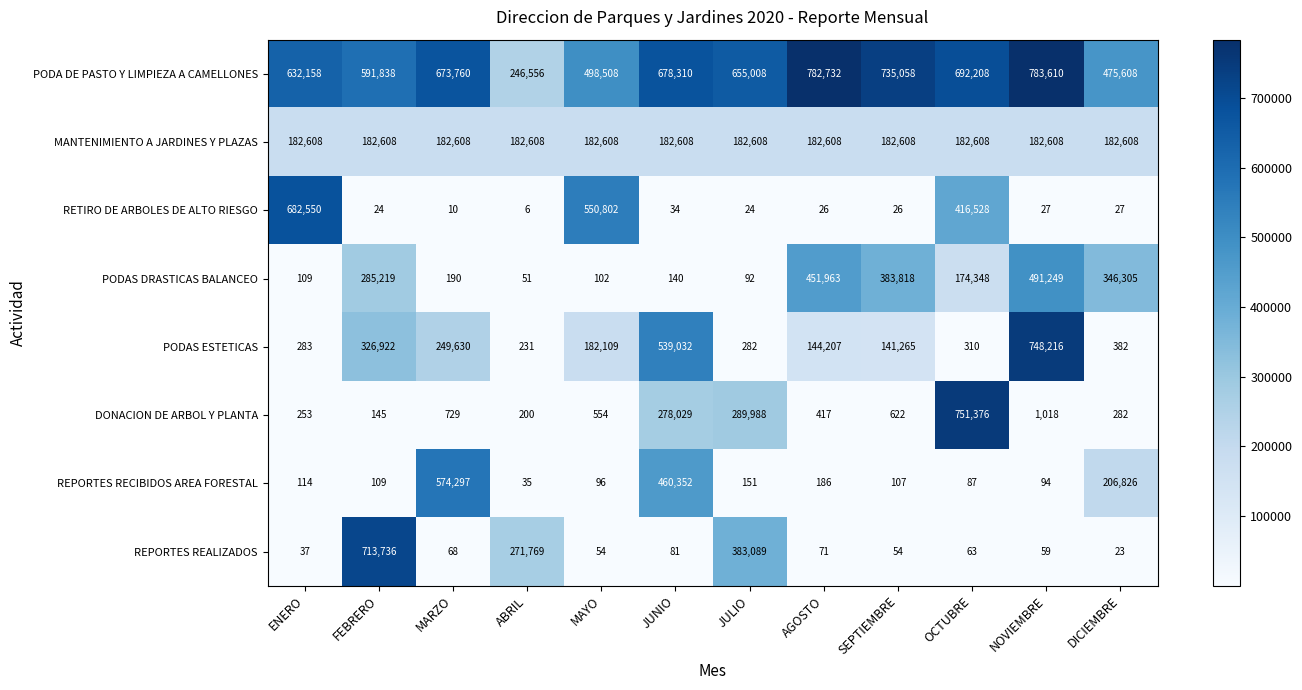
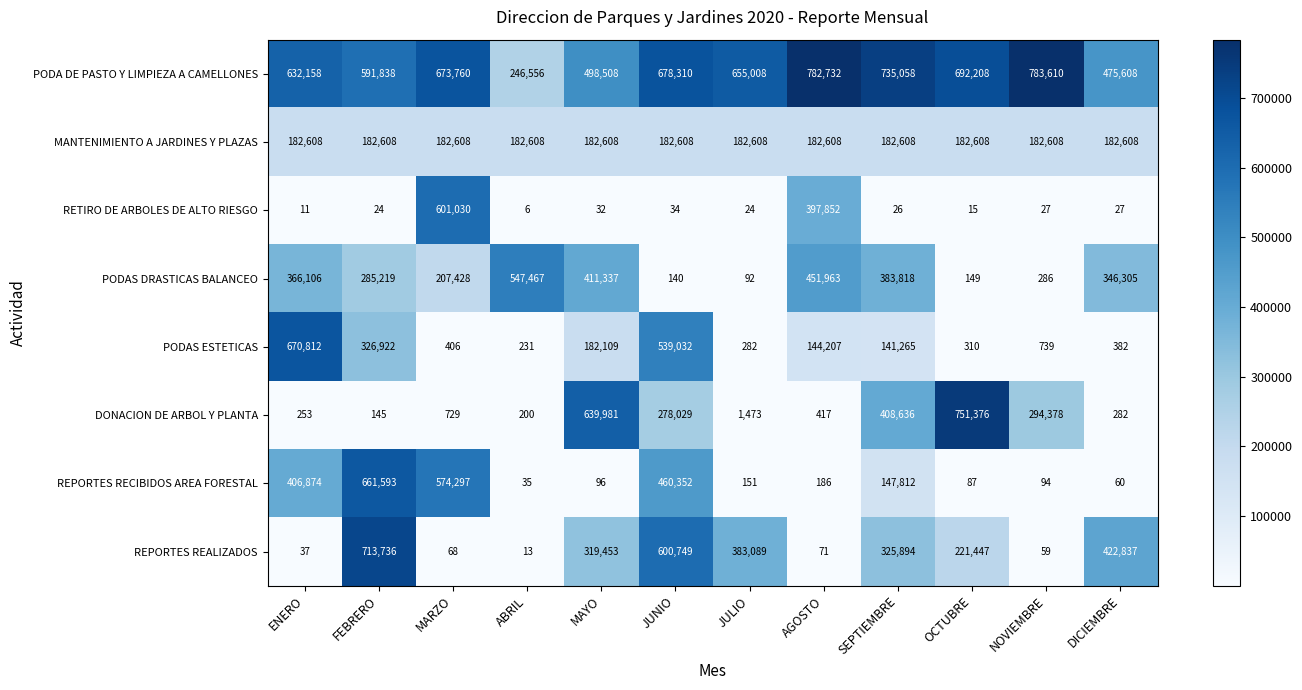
  {
    "PODA DE PASTO Y LIMPIEZA A CAMELLONES": {
      "ENERO": "632,158",
      "FEBRERO": "591,838",
      "MARZO": "673,760",
      "ABRIL": "246,556",
      "MAYO": "498,508",
      "JUNIO": "678,310",
      "JULIO": "655,008",
      "AGOSTO": "782,732",
      "SEPTIEMBRE": "735,058",
      "OCTUBRE": "692,208",
      "NOVIEMBRE": "783,610",
      "DICIEMBRE": "475,608"
    },
    "MANTENIMIENTO A JARDINES Y PLAZAS": {
      "ENERO": "182,608",
      "FEBRERO": "182,608",
      "MARZO": "182,608",
      "ABRIL": "182,608",
      "MAYO": "182,608",
      "JUNIO": "182,608",
      "JULIO": "182,608",
      "AGOSTO": "182,608",
      "SEPTIEMBRE": "182,608",
      "OCTUBRE": "182,608",
      "NOVIEMBRE": "182,608",
      "DICIEMBRE": "182,608"
    },
    "RETIRO DE ARBOLES DE ALTO RIESGO": {
-     "ENERO": "682,550",
+     "ENERO": "11",
      "FEBRERO": "24",
-     "MARZO": "10",
+     "MARZO": "601,030",
      "ABRIL": "6",
-     "MAYO": "550,802",
+     "MAYO": "32",
      "JUNIO": "34",
      "JULIO": "24",
-     "AGOSTO": "26",
+     "AGOSTO": "397,852",
      "SEPTIEMBRE": "26",
-     "OCTUBRE": "416,528",
+     "OCTUBRE": "15",
      "NOVIEMBRE": "27",
      "DICIEMBRE": "27"
    },
    "PODAS DRASTICAS BALANCEO": {
-     "ENERO": "109",
+     "ENERO": "366,106",
      "FEBRERO": "285,219",
-     "MARZO": "190",
-     "ABRIL": "51",
-     "MAYO": "102",
+     "MARZO": "207,428",
+     "ABRIL": "547,467",
+     "MAYO": "411,337",
      "JUNIO": "140",
      "JULIO": "92",
      "AGOSTO": "451,963",
      "SEPTIEMBRE": "383,818",
-     "OCTUBRE": "174,348",
-     "NOVIEMBRE": "491,249",
+     "OCTUBRE": "149",
+     "NOVIEMBRE": "286",
      "DICIEMBRE": "346,305"
    },
    "PODAS ESTETICAS": {
-     "ENERO": "283",
+     "ENERO": "670,812",
      "FEBRERO": "326,922",
-     "MARZO": "249,630",
+     "MARZO": "406",
      "ABRIL": "231",
      "MAYO": "182,109",
      "JUNIO": "539,032",
      "JULIO": "282",
      "AGOSTO": "144,207",
      "SEPTIEMBRE": "141,265",
      "OCTUBRE": "310",
-     "NOVIEMBRE": "748,216",
+     "NOVIEMBRE": "739",
      "DICIEMBRE": "382"
    },
    "DONACION DE ARBOL Y PLANTA": {
      "ENERO": "253",
      "FEBRERO": "145",
      "MARZO": "729",
      "ABRIL": "200",
-     "MAYO": "554",
+     "MAYO": "639,981",
      "JUNIO": "278,029",
-     "JULIO": "289,988",
+     "JULIO": "1,473",
      "AGOSTO": "417",
-     "SEPTIEMBRE": "622",
+     "SEPTIEMBRE": "408,636",
      "OCTUBRE": "751,376",
-     "NOVIEMBRE": "1,018",
+     "NOVIEMBRE": "294,378",
      "DICIEMBRE": "282"
    },
    "REPORTES RECIBIDOS AREA FORESTAL": {
-     "ENERO": "114",
-     "FEBRERO": "109",
+     "ENERO": "406,874",
+     "FEBRERO": "661,593",
      "MARZO": "574,297",
      "ABRIL": "35",
      "MAYO": "96",
      "JUNIO": "460,352",
      "JULIO": "151",
      "AGOSTO": "186",
-     "SEPTIEMBRE": "107",
+     "SEPTIEMBRE": "147,812",
      "OCTUBRE": "87",
      "NOVIEMBRE": "94",
-     "DICIEMBRE": "206,826"
+     "DICIEMBRE": "60"
    },
    "REPORTES REALIZADOS": {
      "ENERO": "37",
      "FEBRERO": "713,736",
      "MARZO": "68",
-     "ABRIL": "271,769",
-     "MAYO": "54",
-     "JUNIO": "81",
+     "ABRIL": "13",
+     "MAYO": "319,453",
+     "JUNIO": "600,749",
      "JULIO": "383,089",
      "AGOSTO": "71",
-     "SEPTIEMBRE": "54",
-     "OCTUBRE": "63",
+     "SEPTIEMBRE": "325,894",
+     "OCTUBRE": "221,447",
      "NOVIEMBRE": "59",
-     "DICIEMBRE": "23"
+     "DICIEMBRE": "422,837"
    }
  }
